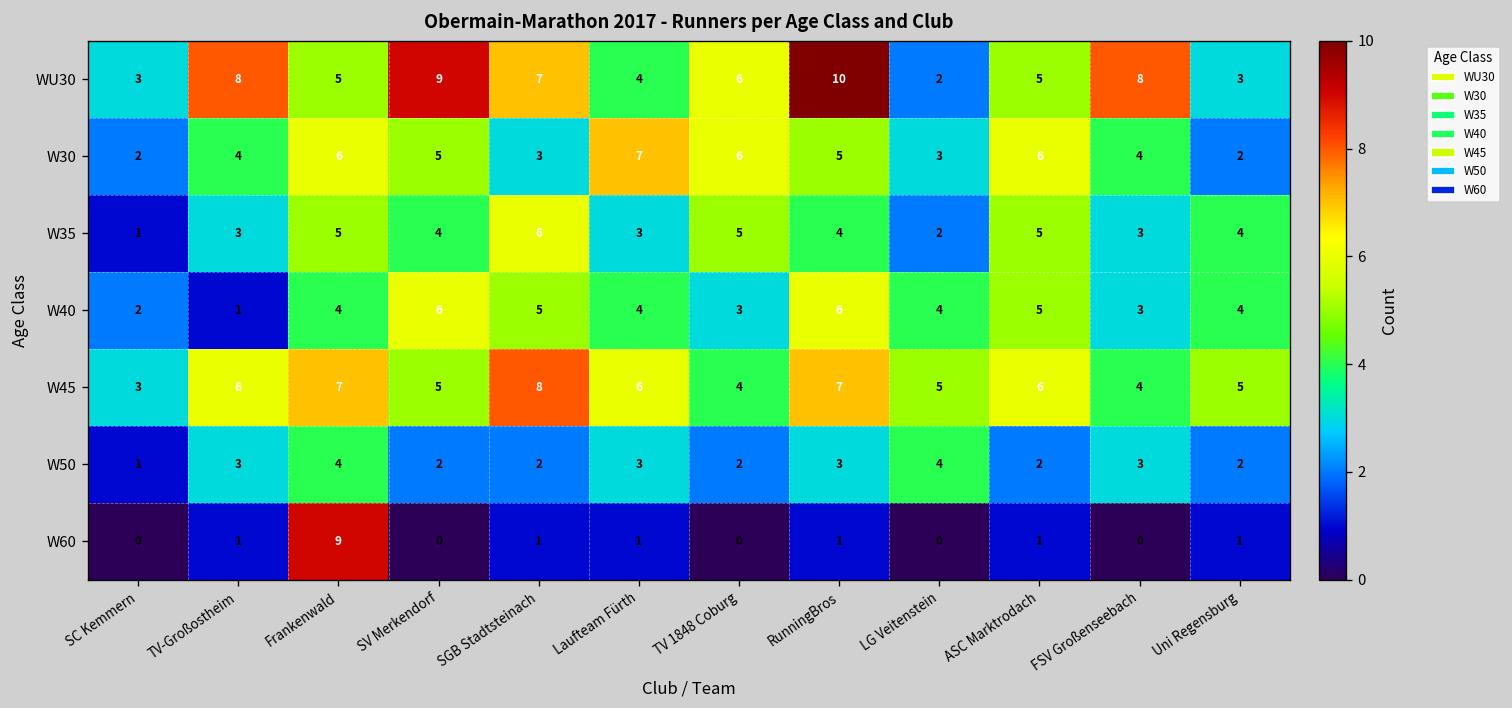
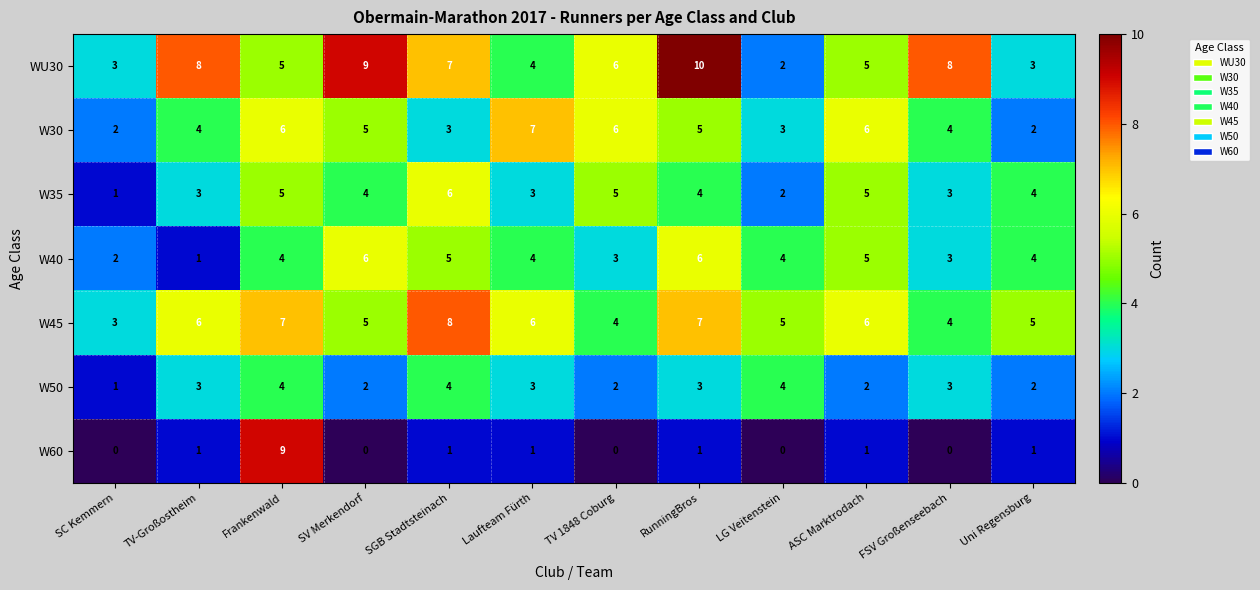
  {
    "WU30": {
      "SC Kemmern": 3,
      "TV-Großostheim": 8,
      "Frankenwald": 5,
      "SV Merkendorf": 9,
      "SGB Stadtsteinach": 7,
      "Laufteam Fürth": 4,
      "TV 1848 Coburg": 6,
      "RunningBros": 10,
      "LG Veitenstein": 2,
      "ASC Marktrodach": 5,
      "FSV Großenseebach": 8,
      "Uni Regensburg": 3
    },
    "W30": {
      "SC Kemmern": 2,
      "TV-Großostheim": 4,
      "Frankenwald": 6,
      "SV Merkendorf": 5,
      "SGB Stadtsteinach": 3,
      "Laufteam Fürth": 7,
      "TV 1848 Coburg": 6,
      "RunningBros": 5,
      "LG Veitenstein": 3,
      "ASC Marktrodach": 6,
      "FSV Großenseebach": 4,
      "Uni Regensburg": 2
    },
    "W35": {
      "SC Kemmern": 1,
      "TV-Großostheim": 3,
      "Frankenwald": 5,
      "SV Merkendorf": 4,
      "SGB Stadtsteinach": 6,
      "Laufteam Fürth": 3,
      "TV 1848 Coburg": 5,
      "RunningBros": 4,
      "LG Veitenstein": 2,
      "ASC Marktrodach": 5,
      "FSV Großenseebach": 3,
      "Uni Regensburg": 4
    },
    "W40": {
      "SC Kemmern": 2,
      "TV-Großostheim": 1,
      "Frankenwald": 4,
      "SV Merkendorf": 6,
      "SGB Stadtsteinach": 5,
      "Laufteam Fürth": 4,
      "TV 1848 Coburg": 3,
      "RunningBros": 6,
      "LG Veitenstein": 4,
      "ASC Marktrodach": 5,
      "FSV Großenseebach": 3,
      "Uni Regensburg": 4
    },
    "W45": {
      "SC Kemmern": 3,
      "TV-Großostheim": 6,
      "Frankenwald": 7,
      "SV Merkendorf": 5,
      "SGB Stadtsteinach": 8,
      "Laufteam Fürth": 6,
      "TV 1848 Coburg": 4,
      "RunningBros": 7,
      "LG Veitenstein": 5,
      "ASC Marktrodach": 6,
      "FSV Großenseebach": 4,
      "Uni Regensburg": 5
    },
    "W50": {
      "SC Kemmern": 1,
      "TV-Großostheim": 3,
      "Frankenwald": 4,
      "SV Merkendorf": 2,
-     "SGB Stadtsteinach": 2,
+     "SGB Stadtsteinach": 4,
      "Laufteam Fürth": 3,
      "TV 1848 Coburg": 2,
      "RunningBros": 3,
      "LG Veitenstein": 4,
      "ASC Marktrodach": 2,
      "FSV Großenseebach": 3,
      "Uni Regensburg": 2
    },
    "W60": {
      "SC Kemmern": 0,
      "TV-Großostheim": 1,
      "Frankenwald": 9,
      "SV Merkendorf": 0,
      "SGB Stadtsteinach": 1,
      "Laufteam Fürth": 1,
      "TV 1848 Coburg": 0,
      "RunningBros": 1,
      "LG Veitenstein": 0,
      "ASC Marktrodach": 1,
      "FSV Großenseebach": 0,
      "Uni Regensburg": 1
    }
  }
